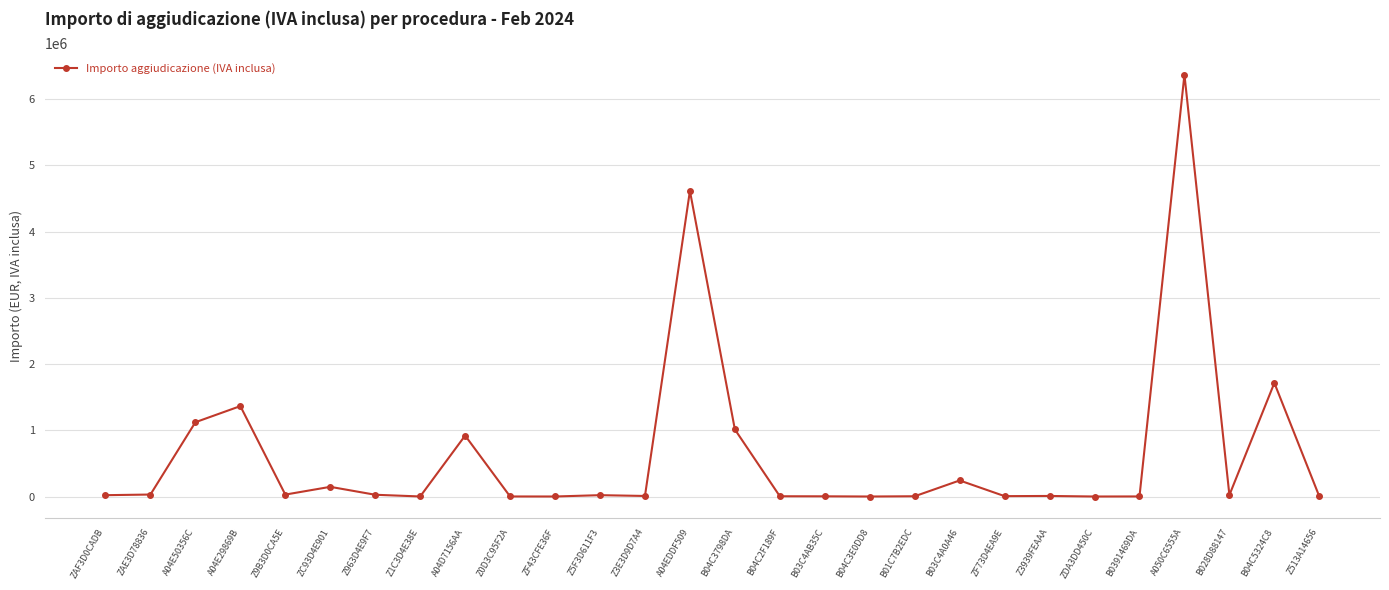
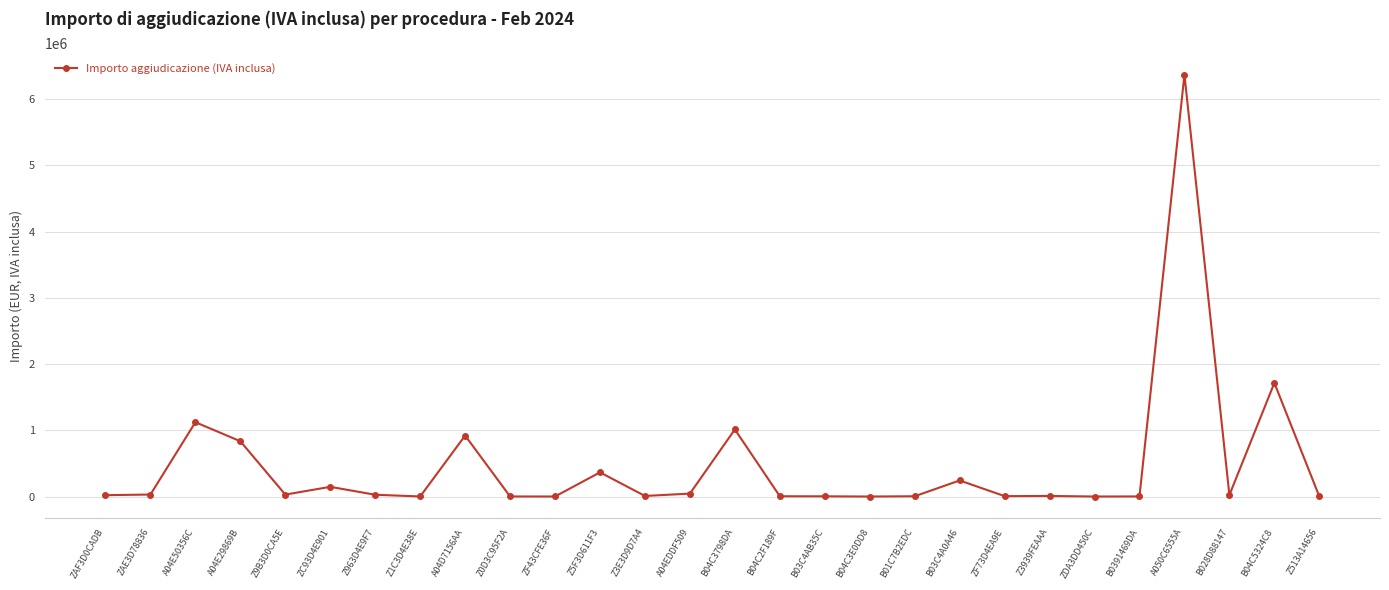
  {
    "ZAF3D0CADB": 0,
    "ZAE3D78836": 0,
    "A04E50356C": 1100000,
-   "A04E29869B": 1400000,
+   "A04E29869B": 800000,
    "Z9B3D0CA5E": 0,
    "ZC93D4E901": 100000,
    "Z963D4E9F7": 0,
    "Z1C3D4E38E": 0,
    "A04D7156AA": 900000,
    "Z0D3C95F2A": 0,
    "ZF43CFE36F": 0,
-   "Z5F3D611F3": 0,
+   "Z5F3D611F3": 400000,
    "Z3E3D9D7A4": 0,
-   "A04EDDF509": 4600000,
+   "A04EDDF509": 0,
    "B04C3798DA": 1000000,
    "B04C2F189F": 0,
    "B03C4AB35C": 0,
    "B04C3E0DD8": 0,
    "B01C7B2EDC": 0,
    "B03C4A0A46": 200000,
    "ZF73D4EA9E": 0,
    "Z3939FEAAA": 0,
    "ZDA3DD450C": 0,
    "B0391469DA": 0,
    "A050C6555A": 6400000,
    "B028D88147": 0,
    "B04C5324C8": 1700000,
    "Z513A14656": 0
  }
